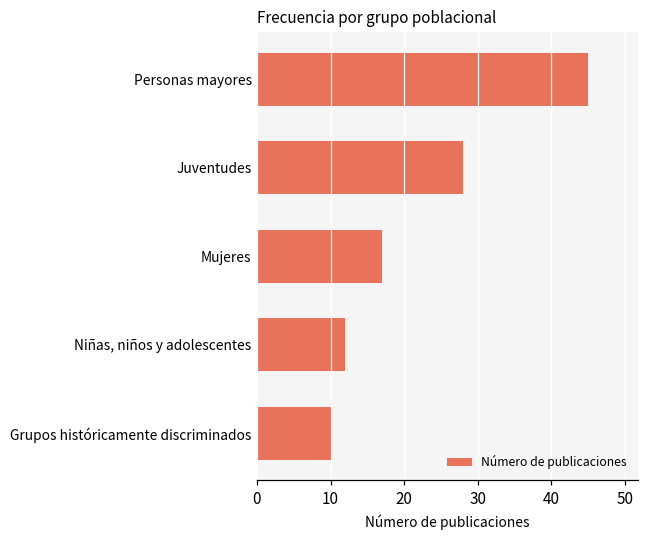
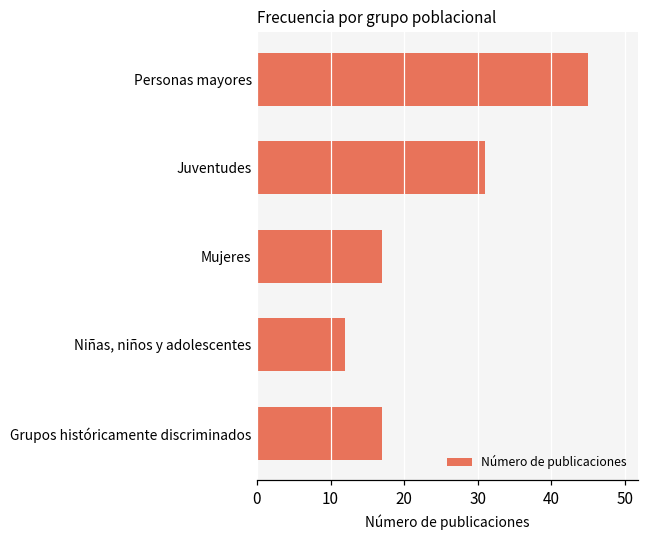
  {
    "Personas mayores": 45,
-   "Juventudes": 28,
+   "Juventudes": 31,
    "Mujeres": 17,
    "Niñas, niños y adolescentes": 12,
-   "Grupos históricamente discriminados": 10
+   "Grupos históricamente discriminados": 17
  }
